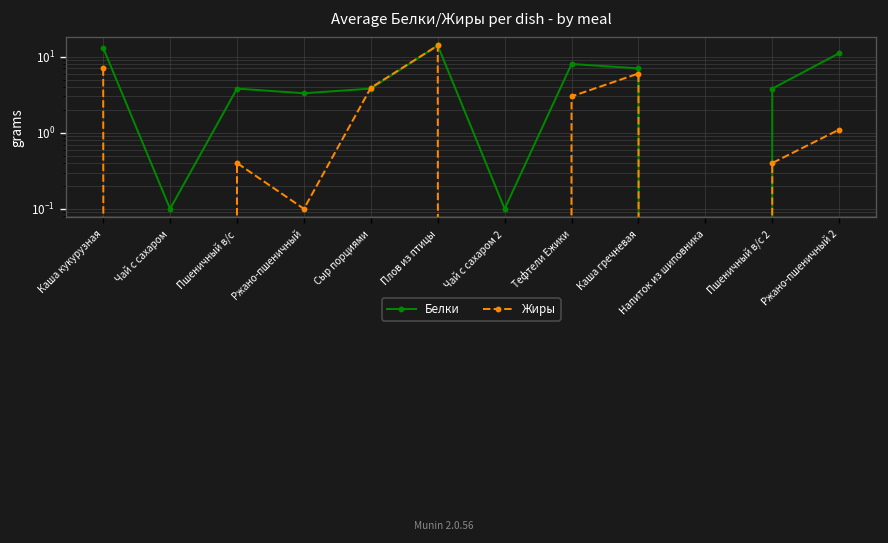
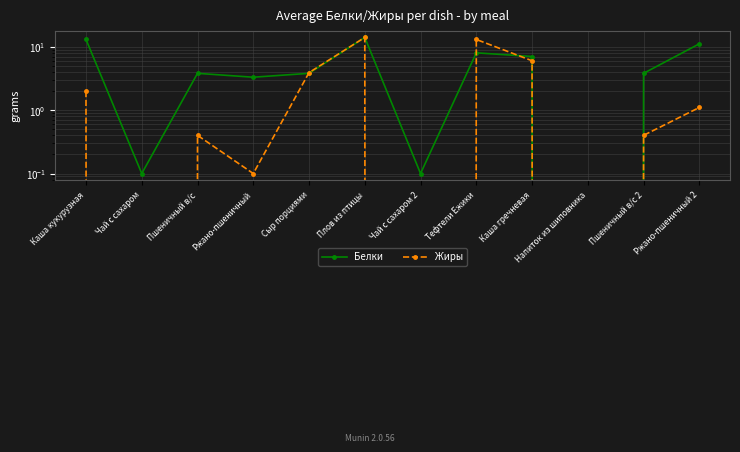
  {
    "Белки": {
      "Каша кукурузная": 13,
      "Чай с сахаром": 0.10,
      "Пшеничный в/с": 4,
      "Ржано-пшеничный": 3,
      "Чай с сахаром 2": 0.10,
      "Тефтели Ежики": 8,
      "Каша гречневая": 7,
      "Пшеничный в/с 2": 4,
      "Ржано-пшеничный 2": 11
    },
    "Жиры": {
-     "Каша кукурузная": 7,
+     "Каша кукурузная": 2,
      "Пшеничный в/с": 0.4,
      "Ржано-пшеничный": 0.10,
-     "Тефтели Ежики": 3,
+     "Тефтели Ежики": 13,
      "Каша гречневая": 6,
      "Пшеничный в/с 2": 0.4,
      "Ржано-пшеничный 2": 1.1
    }
  }
